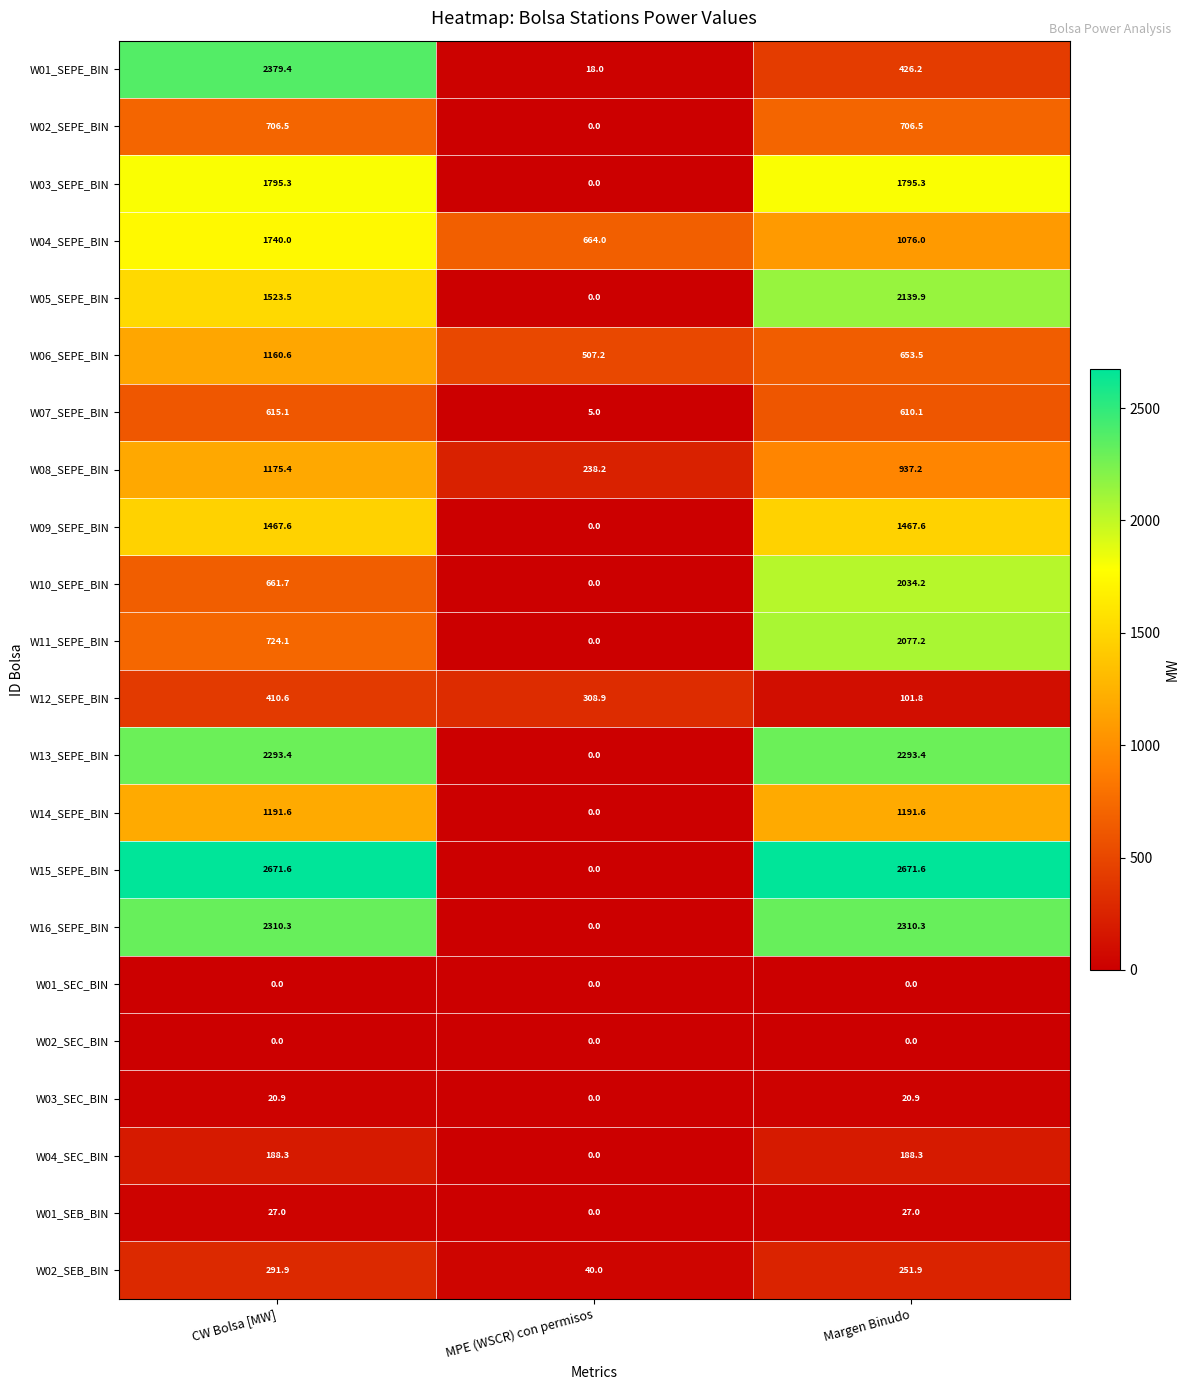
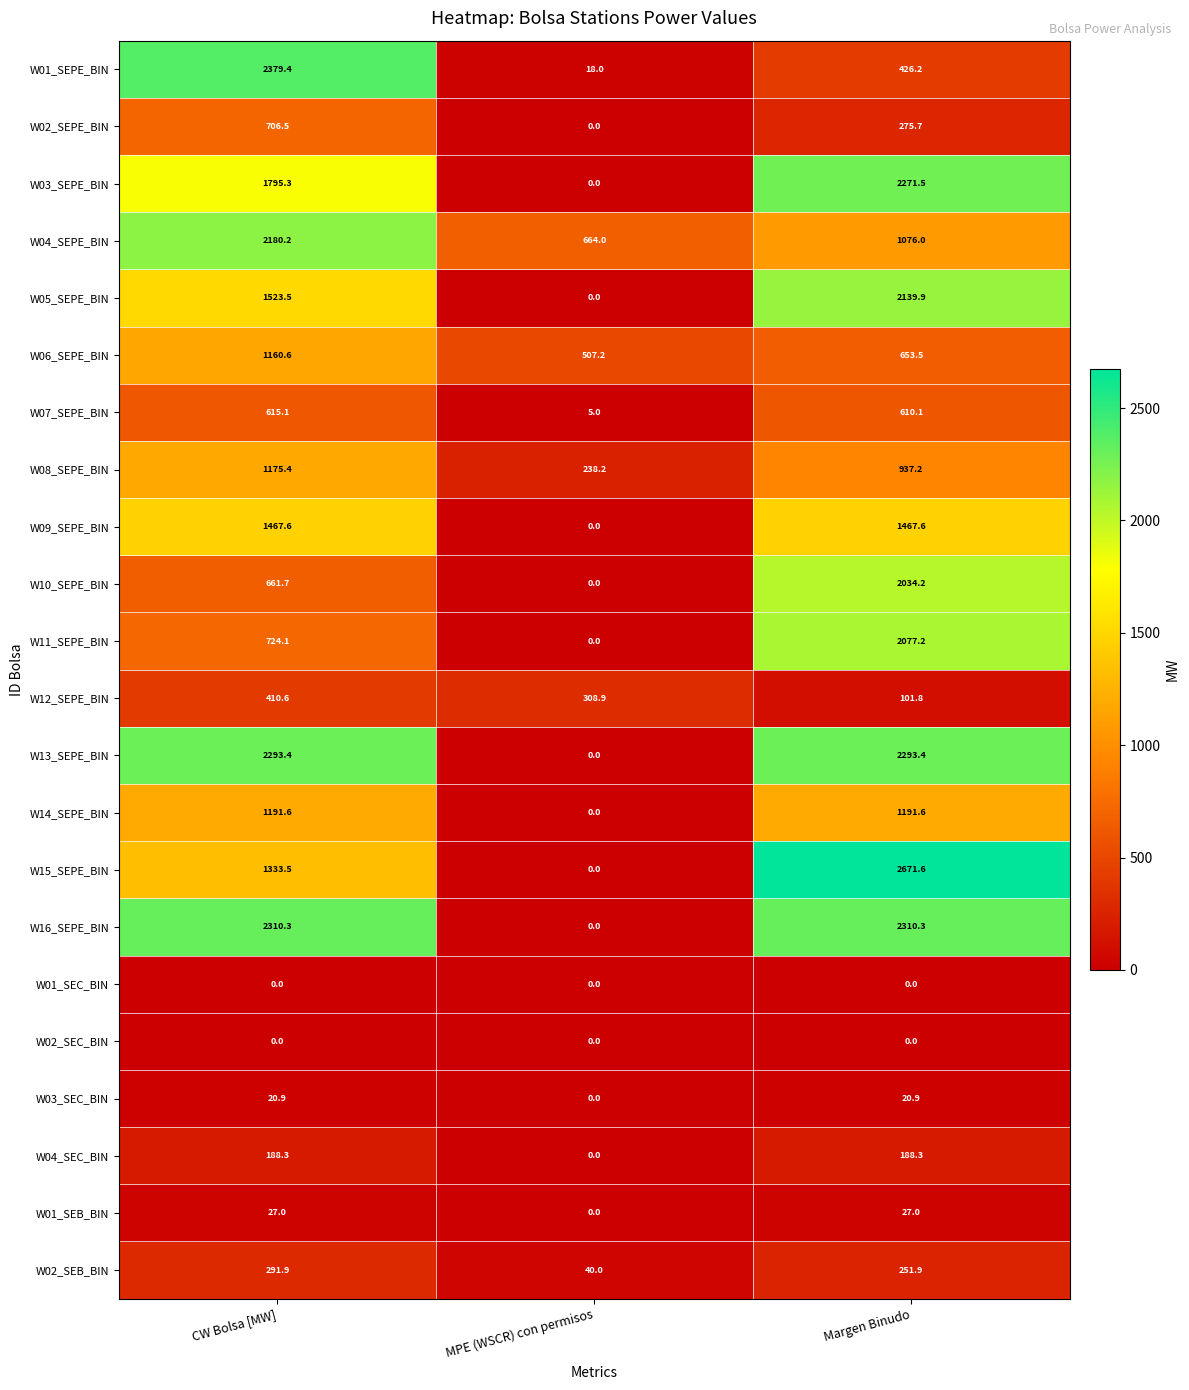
  {
    "W01_SEPE_BIN": {
      "CW Bolsa [MW]": 2379.4,
      "MPE (WSCR) con permisos": 18.0,
      "Margen Binudo": 426.2
    },
    "W02_SEPE_BIN": {
      "CW Bolsa [MW]": 706.5,
      "MPE (WSCR) con permisos": 0.0,
-     "Margen Binudo": 706.5
+     "Margen Binudo": 275.7
    },
    "W03_SEPE_BIN": {
      "CW Bolsa [MW]": 1795.3,
      "MPE (WSCR) con permisos": 0.0,
-     "Margen Binudo": 1795.3
+     "Margen Binudo": 2271.5
    },
    "W04_SEPE_BIN": {
-     "CW Bolsa [MW]": 1740.0,
+     "CW Bolsa [MW]": 2180.2,
      "MPE (WSCR) con permisos": 664.0,
      "Margen Binudo": 1076.0
    },
    "W05_SEPE_BIN": {
      "CW Bolsa [MW]": 1523.5,
      "MPE (WSCR) con permisos": 0.0,
      "Margen Binudo": 2139.9
    },
    "W06_SEPE_BIN": {
      "CW Bolsa [MW]": 1160.6,
      "MPE (WSCR) con permisos": 507.2,
      "Margen Binudo": 653.5
    },
    "W07_SEPE_BIN": {
      "CW Bolsa [MW]": 615.1,
      "MPE (WSCR) con permisos": 5.0,
      "Margen Binudo": 610.1
    },
    "W08_SEPE_BIN": {
      "CW Bolsa [MW]": 1175.4,
      "MPE (WSCR) con permisos": 238.2,
      "Margen Binudo": 937.2
    },
    "W09_SEPE_BIN": {
      "CW Bolsa [MW]": 1467.6,
      "MPE (WSCR) con permisos": 0.0,
      "Margen Binudo": 1467.6
    },
    "W10_SEPE_BIN": {
      "CW Bolsa [MW]": 661.7,
      "MPE (WSCR) con permisos": 0.0,
      "Margen Binudo": 2034.2
    },
    "W11_SEPE_BIN": {
      "CW Bolsa [MW]": 724.1,
      "MPE (WSCR) con permisos": 0.0,
      "Margen Binudo": 2077.2
    },
    "W12_SEPE_BIN": {
      "CW Bolsa [MW]": 410.6,
      "MPE (WSCR) con permisos": 308.9,
      "Margen Binudo": 101.8
    },
    "W13_SEPE_BIN": {
      "CW Bolsa [MW]": 2293.4,
      "MPE (WSCR) con permisos": 0.0,
      "Margen Binudo": 2293.4
    },
    "W14_SEPE_BIN": {
      "CW Bolsa [MW]": 1191.6,
      "MPE (WSCR) con permisos": 0.0,
      "Margen Binudo": 1191.6
    },
    "W15_SEPE_BIN": {
-     "CW Bolsa [MW]": 2671.6,
+     "CW Bolsa [MW]": 1333.5,
      "MPE (WSCR) con permisos": 0.0,
      "Margen Binudo": 2671.6
    },
    "W16_SEPE_BIN": {
      "CW Bolsa [MW]": 2310.3,
      "MPE (WSCR) con permisos": 0.0,
      "Margen Binudo": 2310.3
    },
    "W01_SEC_BIN": {
      "CW Bolsa [MW]": 0.0,
      "MPE (WSCR) con permisos": 0.0,
      "Margen Binudo": 0.0
    },
    "W02_SEC_BIN": {
      "CW Bolsa [MW]": 0.0,
      "MPE (WSCR) con permisos": 0.0,
      "Margen Binudo": 0.0
    },
    "W03_SEC_BIN": {
      "CW Bolsa [MW]": 20.9,
      "MPE (WSCR) con permisos": 0.0,
      "Margen Binudo": 20.9
    },
    "W04_SEC_BIN": {
      "CW Bolsa [MW]": 188.3,
      "MPE (WSCR) con permisos": 0.0,
      "Margen Binudo": 188.3
    },
    "W01_SEB_BIN": {
      "CW Bolsa [MW]": 27.0,
      "MPE (WSCR) con permisos": 0.0,
      "Margen Binudo": 27.0
    },
    "W02_SEB_BIN": {
      "CW Bolsa [MW]": 291.9,
      "MPE (WSCR) con permisos": 40.0,
      "Margen Binudo": 251.9
    }
  }
